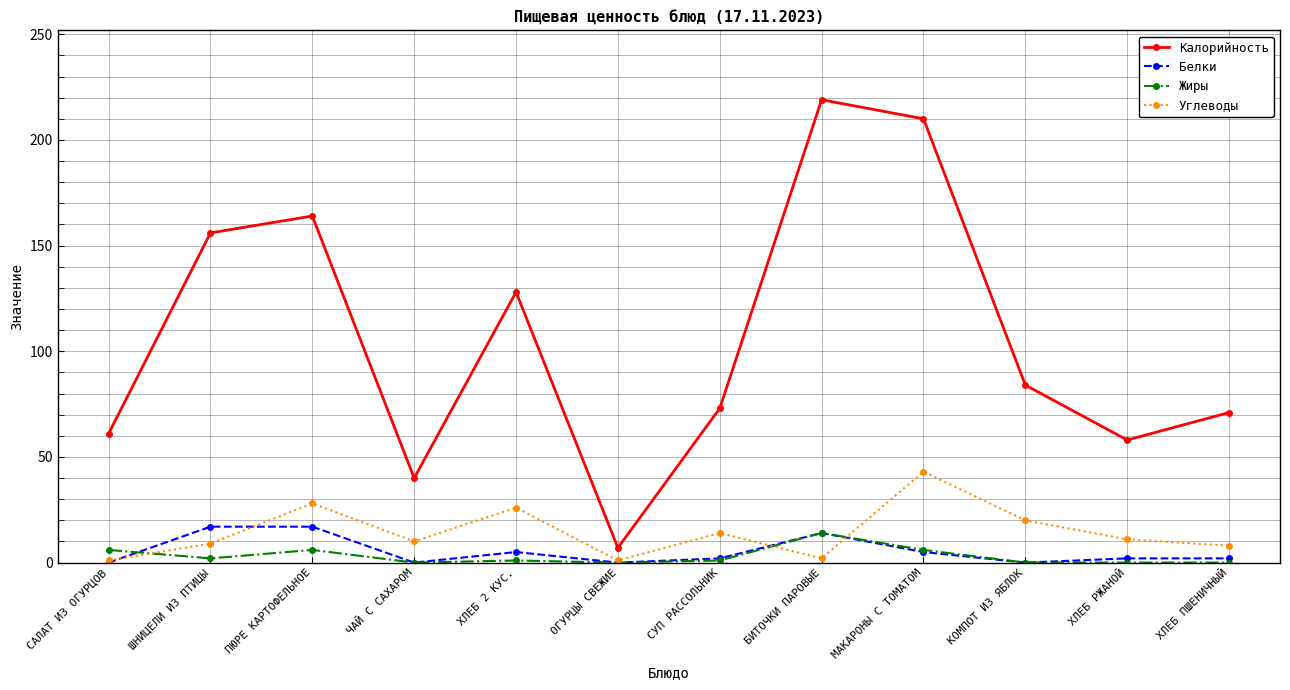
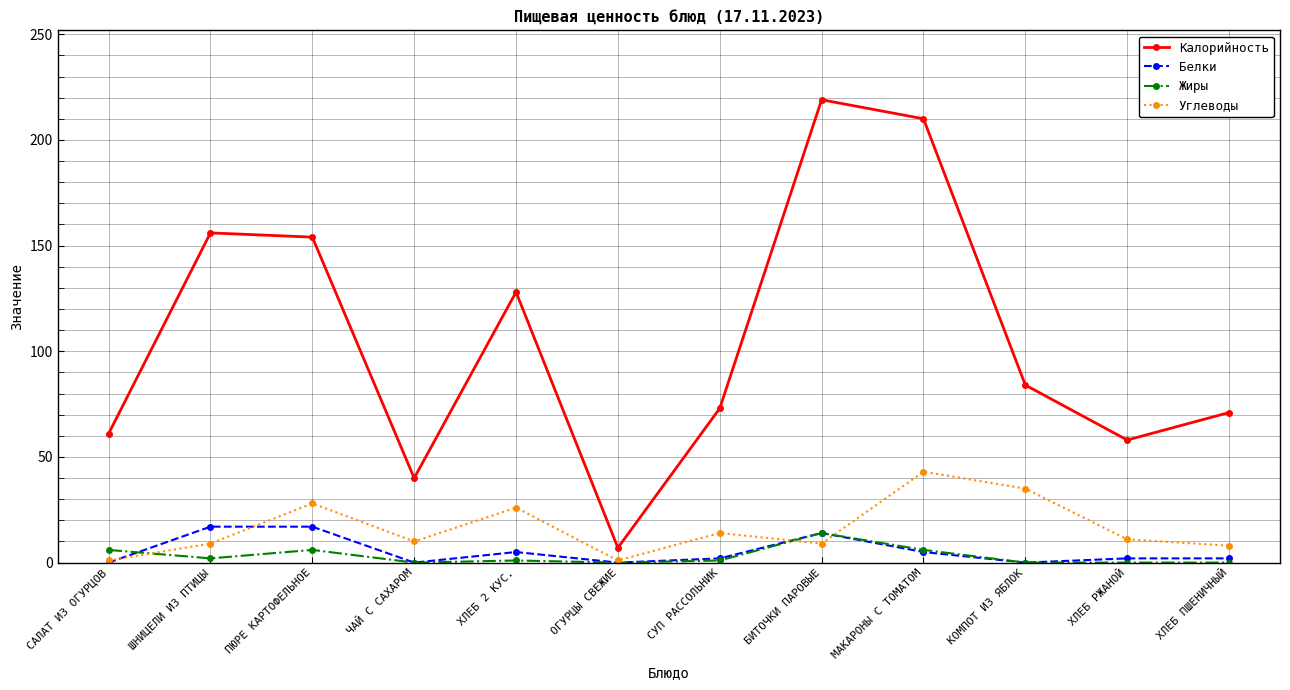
  {
    "Калорийность": {
      "САЛАТ ИЗ ОГУРЦОВ": 61,
      "ШНИЦЕЛИ ИЗ ПТИЦЫ": 156,
-     "ПЮРЕ КАРТОФЕЛЬНОЕ": 164,
+     "ПЮРЕ КАРТОФЕЛЬНОЕ": 154,
      "ЧАЙ С САХАРОМ": 40,
      "ХЛЕБ 2 КУС.": 128,
      "ОГУРЦЫ СВЕЖИЕ": 7,
      "СУП РАССОЛЬНИК": 73,
      "БИТОЧКИ ПАРОВЫЕ": 219,
      "МАКАРОНЫ С ТОМАТОМ": 210,
      "КОМПОТ ИЗ ЯБЛОК": 84,
      "ХЛЕБ РЖАНОЙ": 58,
      "ХЛЕБ ПШЕНИЧНЫЙ": 71
    },
    "Белки": {
      "ШНИЦЕЛИ ИЗ ПТИЦЫ": 17,
      "ПЮРЕ КАРТОФЕЛЬНОЕ": 17,
      "ХЛЕБ 2 КУС.": 5,
      "ХЛЕБ РЖАНОЙ": 2,
      "ХЛЕБ ПШЕНИЧНЫЙ": 2
    },
    "Жиры": {
      "САЛАТ ИЗ ОГУРЦОВ": 6,
      "ШНИЦЕЛИ ИЗ ПТИЦЫ": 2,
      "ПЮРЕ КАРТОФЕЛЬНОЕ": 6,
      "ХЛЕБ 2 КУС.": 1,
      "ХЛЕБ РЖАНОЙ": 0,
      "ХЛЕБ ПШЕНИЧНЫЙ": 0
    },
    "Углеводы": {
      "ШНИЦЕЛИ ИЗ ПТИЦЫ": 9,
      "ПЮРЕ КАРТОФЕЛЬНОЕ": 28,
      "ЧАЙ С САХАРОМ": 10,
      "ХЛЕБ 2 КУС.": 26,
      "СУП РАССОЛЬНИК": 14,
-     "БИТОЧКИ ПАРОВЫЕ": 2,
+     "БИТОЧКИ ПАРОВЫЕ": 9,
      "МАКАРОНЫ С ТОМАТОМ": 43,
-     "КОМПОТ ИЗ ЯБЛОК": 20,
+     "КОМПОТ ИЗ ЯБЛОК": 35,
      "ХЛЕБ РЖАНОЙ": 11,
      "ХЛЕБ ПШЕНИЧНЫЙ": 8
    }
  }
